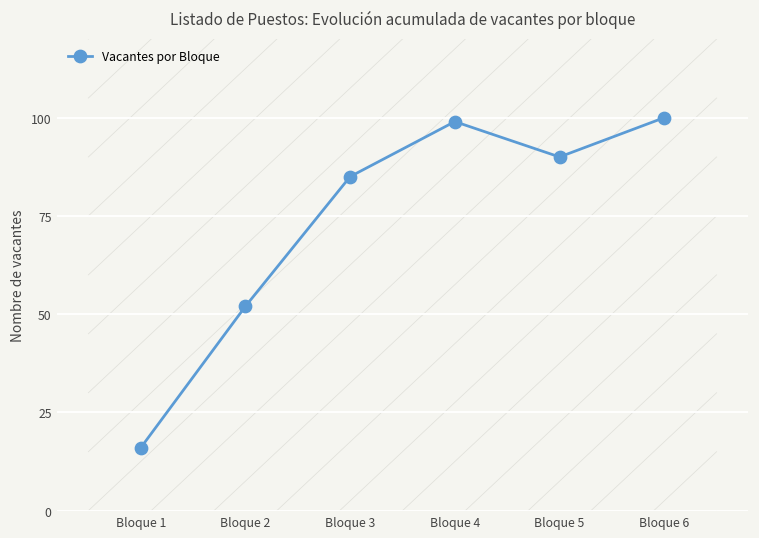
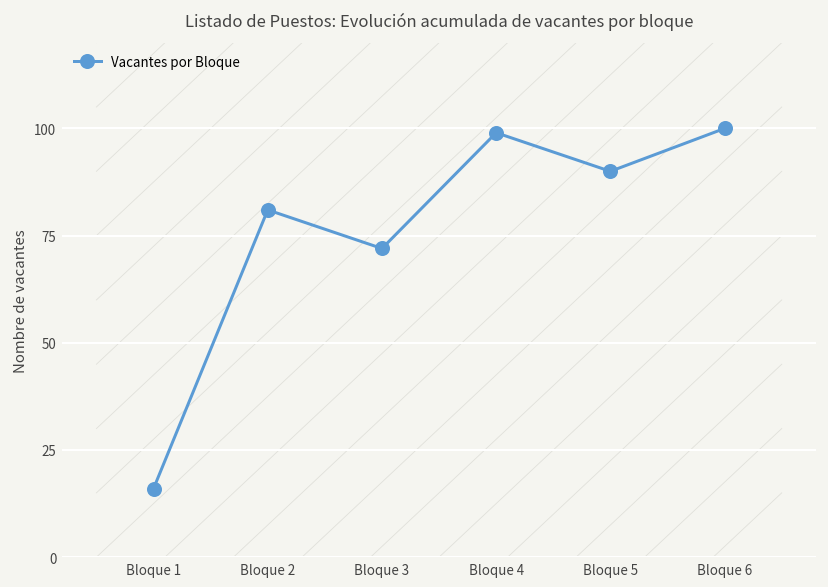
  {
    "Vacantes por Bloque": {
      "Bloque 1": 16,
-     "Bloque 2": 52,
-     "Bloque 3": 85,
+     "Bloque 2": 81,
+     "Bloque 3": 72,
      "Bloque 4": 99,
      "Bloque 5": 90,
      "Bloque 6": 100
    }
  }
